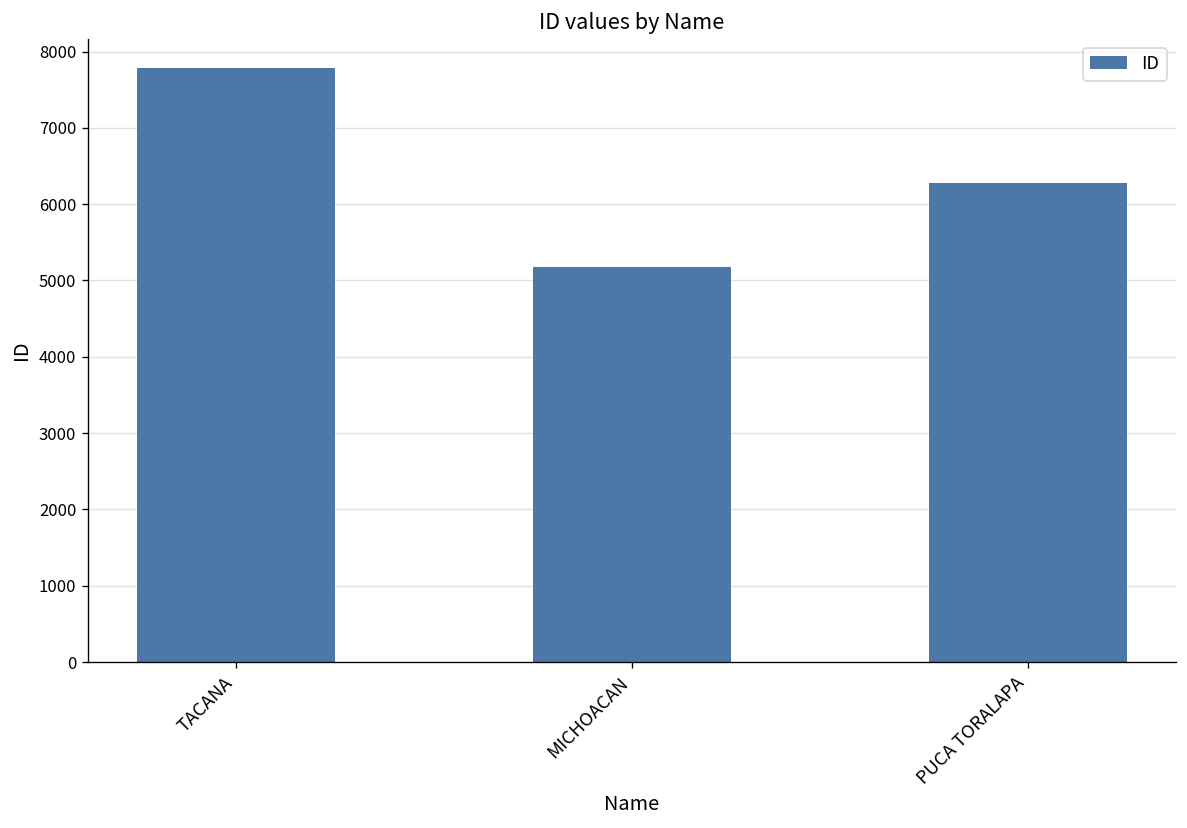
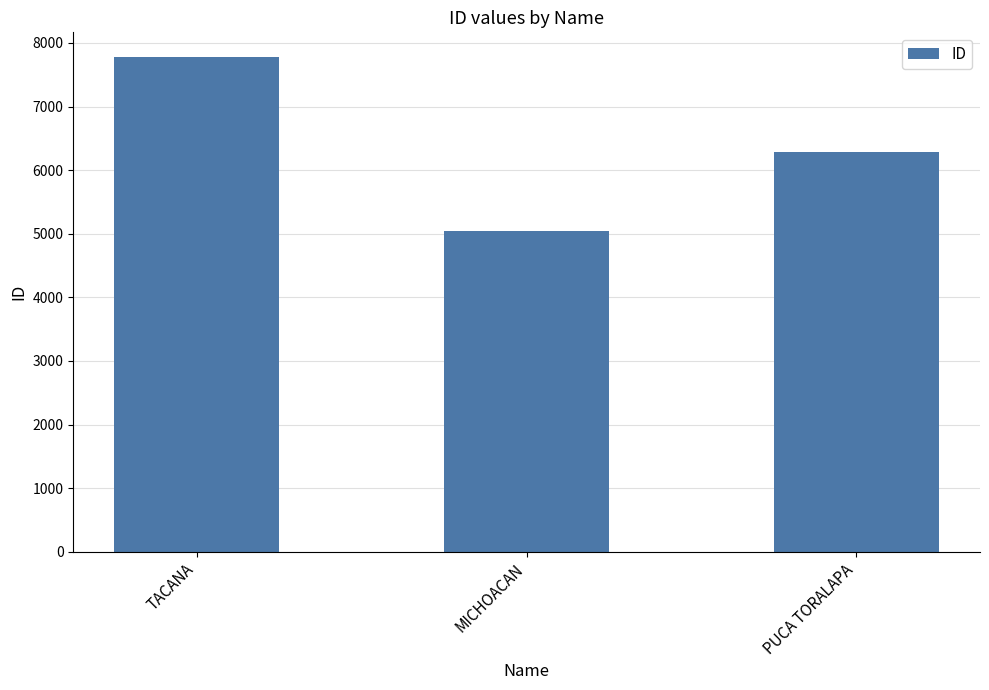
  {
    "TACANA": 7800,
-   "MICHOACAN": 5200,
+   "MICHOACAN": 5000,
    "PUCA TORALAPA": 6300
  }
